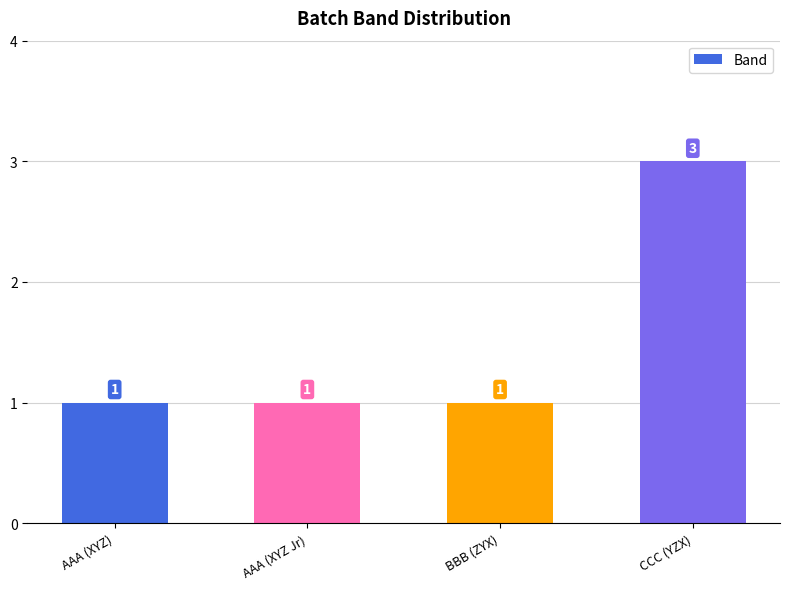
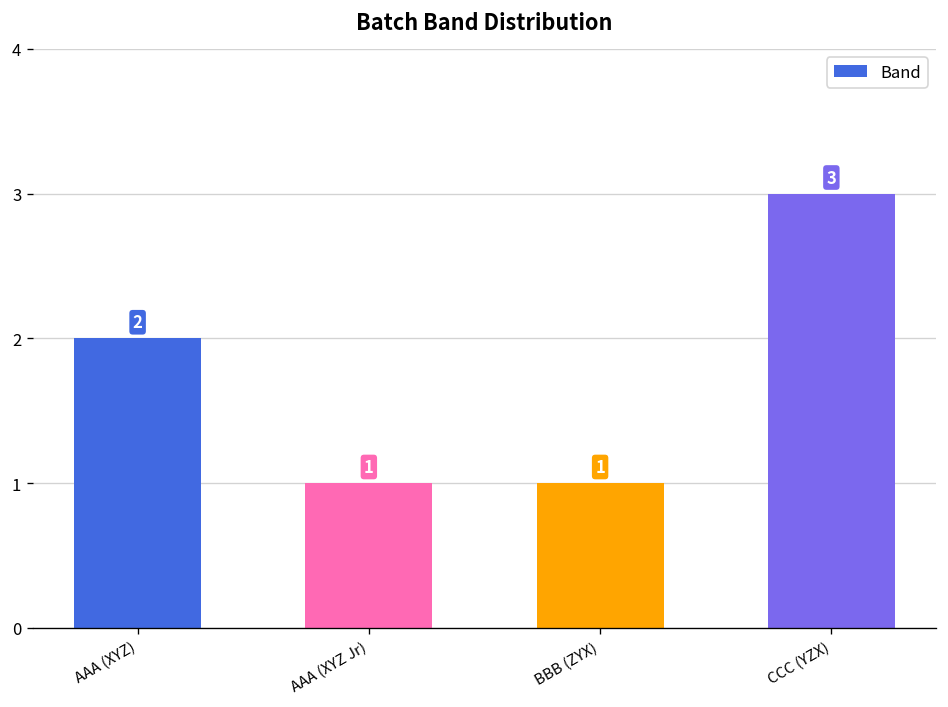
  {
-   "AAA (XYZ)": 1
+   "AAA (XYZ)": 2
  }
